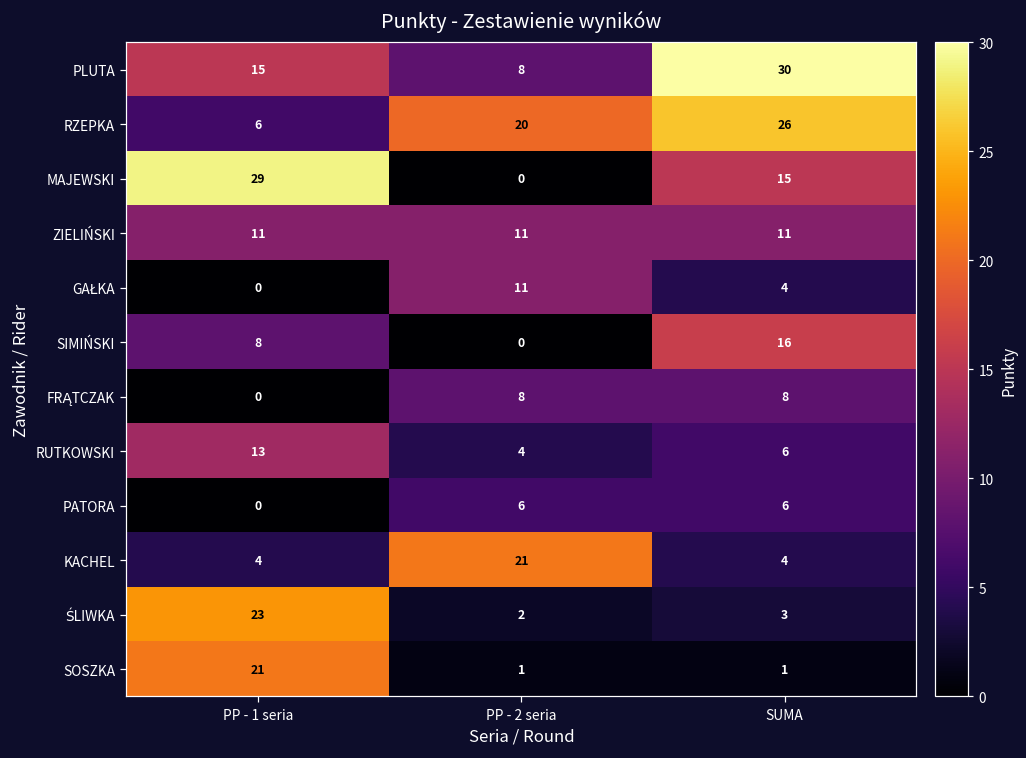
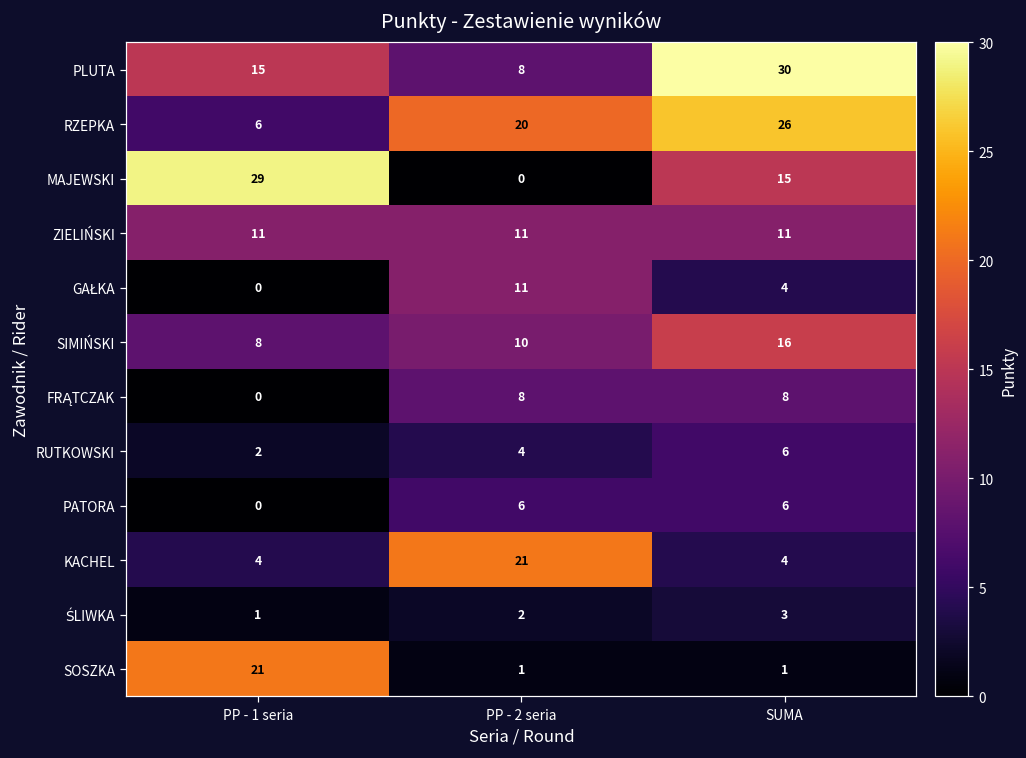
  {
    "PLUTA": {
      "PP - 1 seria": 15,
      "PP - 2 seria": 8,
      "SUMA": 30
    },
    "RZEPKA": {
      "PP - 1 seria": 6,
      "PP - 2 seria": 20,
      "SUMA": 26
    },
    "MAJEWSKI": {
      "PP - 1 seria": 29,
      "PP - 2 seria": 0,
      "SUMA": 15
    },
    "ZIELIŃSKI": {
      "PP - 1 seria": 11,
      "PP - 2 seria": 11,
      "SUMA": 11
    },
    "GAŁKA": {
      "PP - 1 seria": 0,
      "PP - 2 seria": 11,
      "SUMA": 4
    },
    "SIMIŃSKI": {
      "PP - 1 seria": 8,
-     "PP - 2 seria": 0,
+     "PP - 2 seria": 10,
      "SUMA": 16
    },
    "FRĄTCZAK": {
      "PP - 1 seria": 0,
      "PP - 2 seria": 8,
      "SUMA": 8
    },
    "RUTKOWSKI": {
-     "PP - 1 seria": 13,
+     "PP - 1 seria": 2,
      "PP - 2 seria": 4,
      "SUMA": 6
    },
    "PATORA": {
      "PP - 1 seria": 0,
      "PP - 2 seria": 6,
      "SUMA": 6
    },
    "KACHEL": {
      "PP - 1 seria": 4,
      "PP - 2 seria": 21,
      "SUMA": 4
    },
    "ŚLIWKA": {
-     "PP - 1 seria": 23,
+     "PP - 1 seria": 1,
      "PP - 2 seria": 2,
      "SUMA": 3
    },
    "SOSZKA": {
      "PP - 1 seria": 21,
      "PP - 2 seria": 1,
      "SUMA": 1
    }
  }
